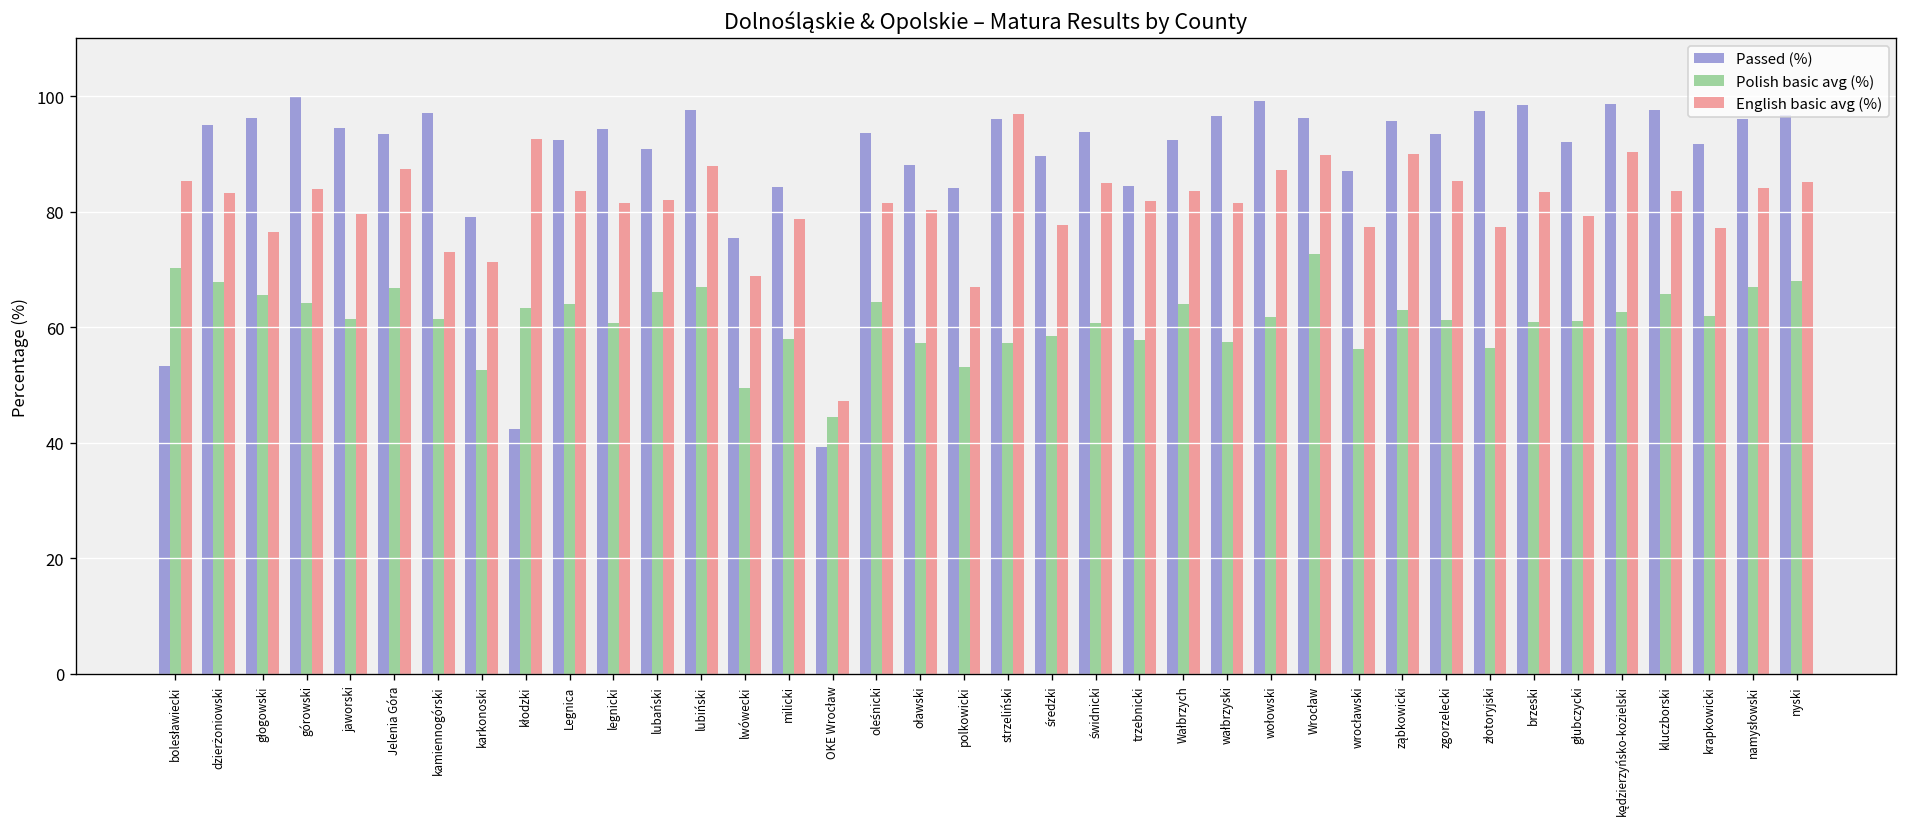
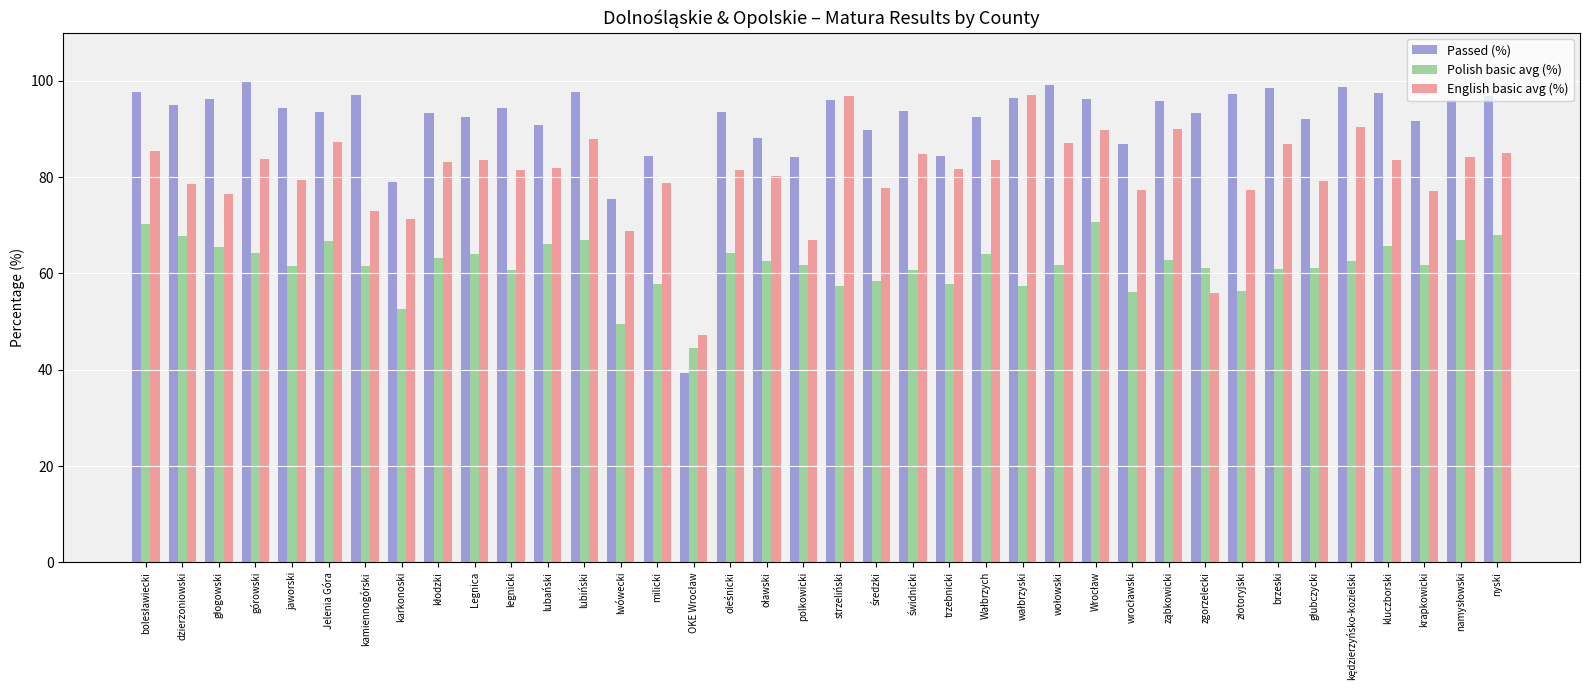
  {
    "Passed (%)": {
-     "bolesławiecki": 53,
+     "bolesławiecki": 98,
      "dzierżoniowski": 95,
      "głogowski": 96,
      "górowski": 100,
      "jaworski": 94,
      "Jelenia Góra": 93,
      "kamiennogórski": 97,
      "karkonoski": 79,
-     "kłodzki": 42,
+     "kłodzki": 93,
      "Legnica": 92,
      "legnicki": 94,
      "lubański": 91,
      "lubiński": 98,
      "lwówecki": 76,
      "milicki": 84,
      "OKE Wrocław": 39,
      "oleśnicki": 94,
      "oławski": 88,
      "polkowicki": 84,
      "strzeliński": 96,
      "średzki": 90,
      "świdnicki": 94,
      "trzebnicki": 85,
      "Wałbrzych": 92,
      "wałbrzyski": 97,
      "wołowski": 99,
      "Wrocław": 96,
      "wrocławski": 87,
      "ząbkowicki": 96,
      "zgorzelecki": 93,
      "złotoryjski": 97,
      "brzeski": 98,
      "głubczycki": 92,
      "kędzierzyńsko-kozielski": 99,
      "kluczborski": 98,
      "krapkowicki": 92
    },
    "Polish basic avg (%)": {
      "bolesławiecki": 70,
      "dzierżoniowski": 68,
      "głogowski": 66,
      "górowski": 64,
      "jaworski": 61,
      "Jelenia Góra": 67,
      "kamiennogórski": 61,
      "karkonoski": 53,
      "kłodzki": 63,
      "Legnica": 64,
      "legnicki": 61,
      "lubański": 66,
      "lubiński": 67,
      "lwówecki": 49,
      "milicki": 58,
      "OKE Wrocław": 44,
      "oleśnicki": 64,
-     "oławski": 57,
-     "polkowicki": 53,
+     "oławski": 63,
+     "polkowicki": 62,
      "strzeliński": 57,
      "średzki": 58,
      "świdnicki": 61,
      "trzebnicki": 58,
      "Wałbrzych": 64,
      "wałbrzyski": 57,
      "wołowski": 62,
-     "Wrocław": 73,
+     "Wrocław": 71,
      "wrocławski": 56,
      "ząbkowicki": 63,
      "zgorzelecki": 61,
      "złotoryjski": 56,
      "brzeski": 61,
      "głubczycki": 61,
      "kędzierzyńsko-kozielski": 63,
      "kluczborski": 66,
      "krapkowicki": 62,
      "namysłowski": 67,
      "nyski": 68
    },
    "English basic avg (%)": {
      "bolesławiecki": 85,
-     "dzierżoniowski": 83,
+     "dzierżoniowski": 79,
      "głogowski": 77,
      "górowski": 84,
      "jaworski": 80,
      "Jelenia Góra": 87,
      "kamiennogórski": 73,
      "karkonoski": 71,
-     "kłodzki": 93,
+     "kłodzki": 83,
      "Legnica": 84,
      "legnicki": 81,
      "lubański": 82,
      "lubiński": 88,
      "lwówecki": 69,
      "milicki": 79,
      "OKE Wrocław": 47,
      "oleśnicki": 81,
      "oławski": 80,
      "polkowicki": 67,
      "strzeliński": 97,
      "średzki": 78,
      "świdnicki": 85,
      "trzebnicki": 82,
      "Wałbrzych": 84,
-     "wałbrzyski": 81,
+     "wałbrzyski": 97,
      "wołowski": 87,
      "Wrocław": 90,
      "wrocławski": 77,
      "ząbkowicki": 90,
-     "zgorzelecki": 85,
+     "zgorzelecki": 56,
      "złotoryjski": 77,
-     "brzeski": 83,
+     "brzeski": 87,
      "głubczycki": 79,
      "kędzierzyńsko-kozielski": 90,
      "kluczborski": 84,
      "krapkowicki": 77,
      "namysłowski": 84,
      "nyski": 85
    }
  }
